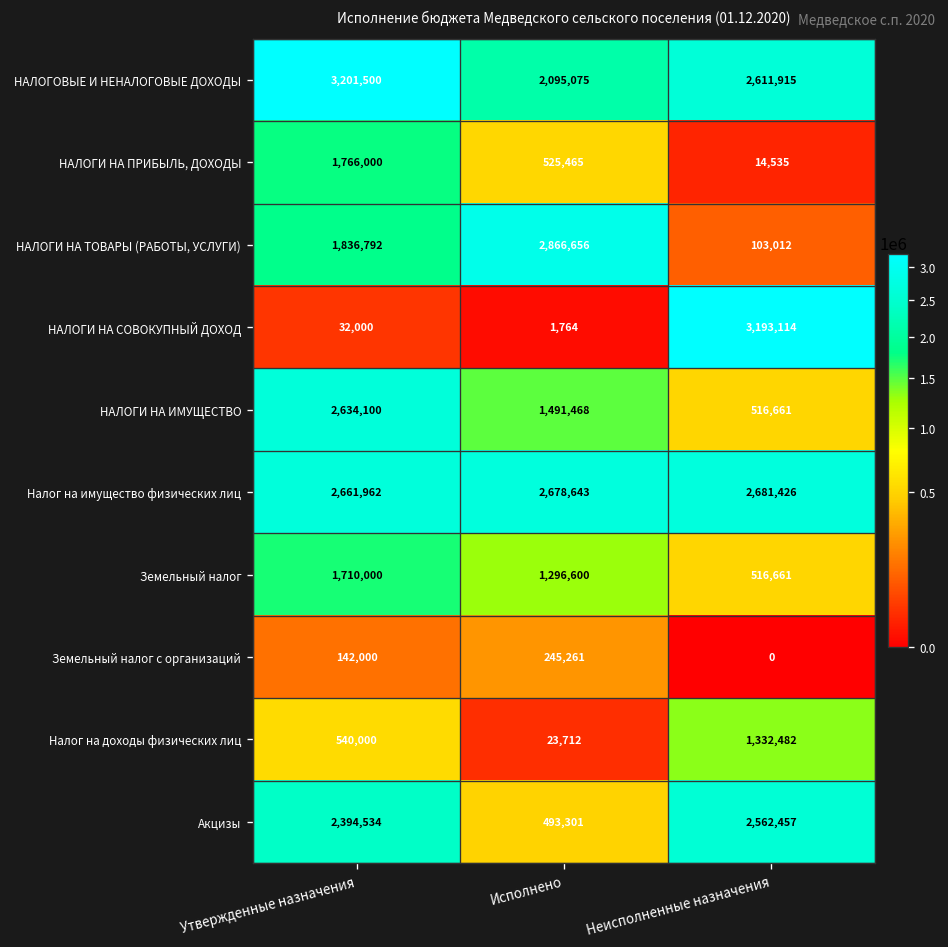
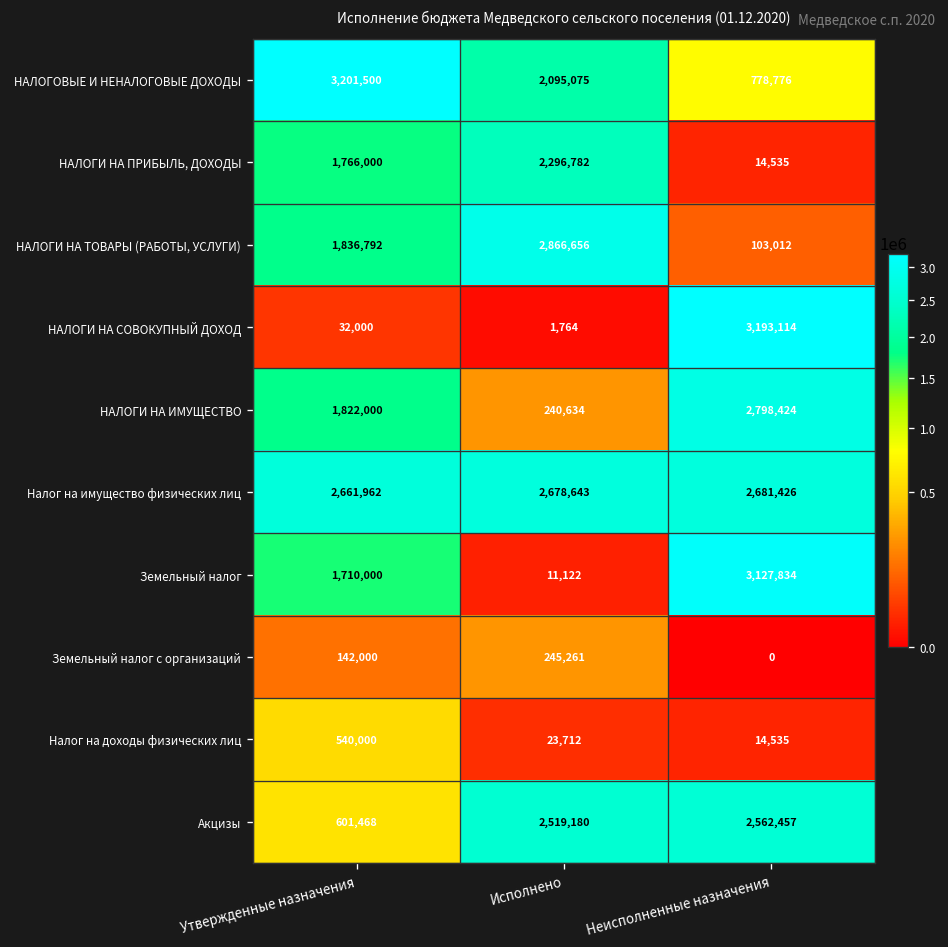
  {
    "НАЛОГОВЫЕ И НЕНАЛОГОВЫЕ ДОХОДЫ": {
      "Утвержденные назначения": "3,201,500",
      "Исполнено": "2,095,075",
-     "Неисполненные назначения": "2,611,915"
+     "Неисполненные назначения": "778,776"
    },
    "НАЛОГИ НА ПРИБЫЛЬ, ДОХОДЫ": {
      "Утвержденные назначения": "1,766,000",
-     "Исполнено": "525,465",
+     "Исполнено": "2,296,782",
      "Неисполненные назначения": "14,535"
    },
    "НАЛОГИ НА ТОВАРЫ (РАБОТЫ, УСЛУГИ)": {
      "Утвержденные назначения": "1,836,792",
      "Исполнено": "2,866,656",
      "Неисполненные назначения": "103,012"
    },
    "НАЛОГИ НА СОВОКУПНЫЙ ДОХОД": {
      "Утвержденные назначения": "32,000",
      "Исполнено": "1,764",
      "Неисполненные назначения": "3,193,114"
    },
    "НАЛОГИ НА ИМУЩЕСТВО": {
-     "Утвержденные назначения": "2,634,100",
-     "Исполнено": "1,491,468",
-     "Неисполненные назначения": "516,661"
+     "Утвержденные назначения": "1,822,000",
+     "Исполнено": "240,634",
+     "Неисполненные назначения": "2,798,424"
    },
    "Налог на имущество физических лиц": {
      "Утвержденные назначения": "2,661,962",
      "Исполнено": "2,678,643",
      "Неисполненные назначения": "2,681,426"
    },
    "Земельный налог": {
      "Утвержденные назначения": "1,710,000",
-     "Исполнено": "1,296,600",
-     "Неисполненные назначения": "516,661"
+     "Исполнено": "11,122",
+     "Неисполненные назначения": "3,127,834"
    },
    "Земельный налог с организаций": {
      "Утвержденные назначения": "142,000",
      "Исполнено": "245,261",
      "Неисполненные назначения": "0"
    },
    "Налог на доходы физических лиц": {
      "Утвержденные назначения": "540,000",
      "Исполнено": "23,712",
-     "Неисполненные назначения": "1,332,482"
+     "Неисполненные назначения": "14,535"
    },
    "Акцизы": {
-     "Утвержденные назначения": "2,394,534",
-     "Исполнено": "493,301",
+     "Утвержденные назначения": "601,468",
+     "Исполнено": "2,519,180",
      "Неисполненные назначения": "2,562,457"
    }
  }
